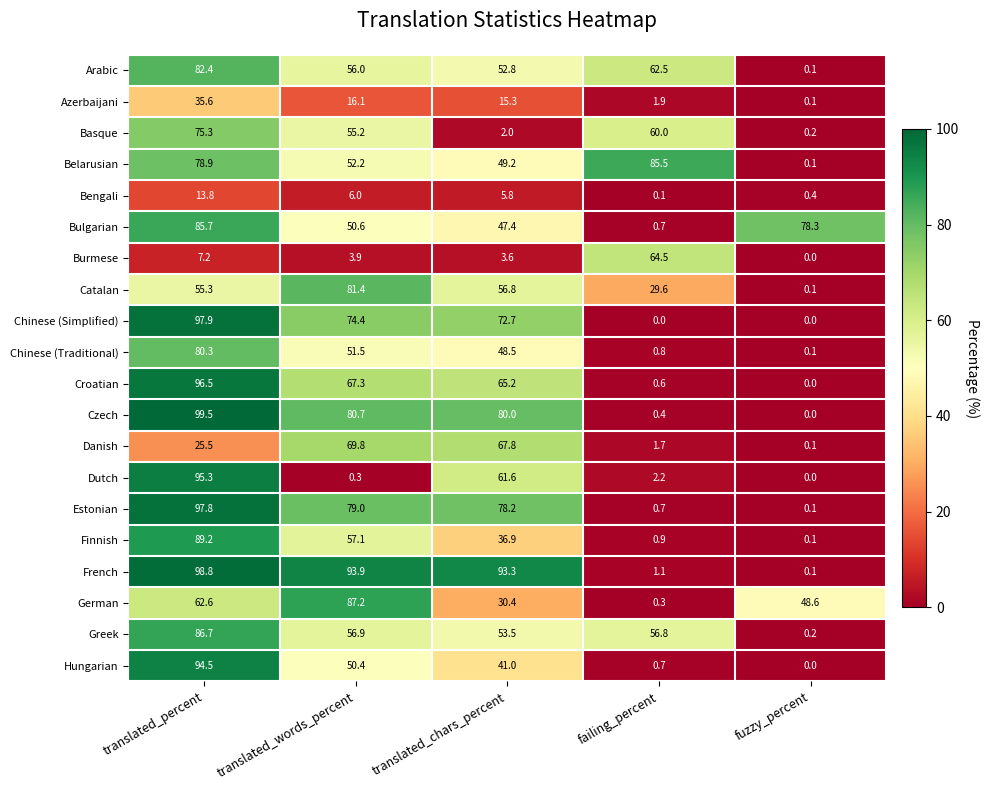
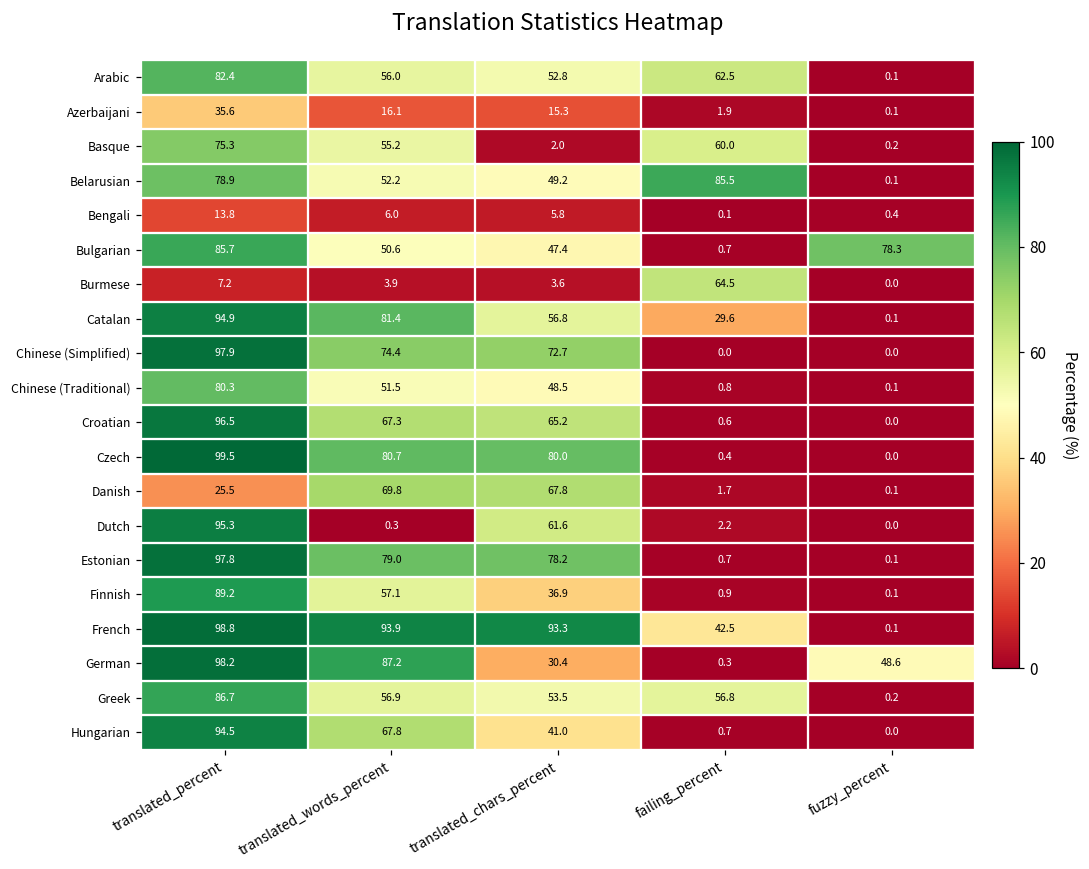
  {
    "Arabic": {
      "translated_percent": 82.4,
      "translated_words_percent": 56.0,
      "translated_chars_percent": 52.8,
      "failing_percent": 62.5,
      "fuzzy_percent": 0.1
    },
    "Azerbaijani": {
      "translated_percent": 35.6,
      "translated_words_percent": 16.1,
      "translated_chars_percent": 15.3,
      "failing_percent": 1.9,
      "fuzzy_percent": 0.1
    },
    "Basque": {
      "translated_percent": 75.3,
      "translated_words_percent": 55.2,
      "translated_chars_percent": 2.0,
      "failing_percent": 60.0,
      "fuzzy_percent": 0.2
    },
    "Belarusian": {
      "translated_percent": 78.9,
      "translated_words_percent": 52.2,
      "translated_chars_percent": 49.2,
      "failing_percent": 85.5,
      "fuzzy_percent": 0.1
    },
    "Bengali": {
      "translated_percent": 13.8,
      "translated_words_percent": 6.0,
      "translated_chars_percent": 5.8,
      "failing_percent": 0.1,
      "fuzzy_percent": 0.4
    },
    "Bulgarian": {
      "translated_percent": 85.7,
      "translated_words_percent": 50.6,
      "translated_chars_percent": 47.4,
      "failing_percent": 0.7,
      "fuzzy_percent": 78.3
    },
    "Burmese": {
      "translated_percent": 7.2,
      "translated_words_percent": 3.9,
      "translated_chars_percent": 3.6,
      "failing_percent": 64.5,
      "fuzzy_percent": 0.0
    },
    "Catalan": {
-     "translated_percent": 55.3,
+     "translated_percent": 94.9,
      "translated_words_percent": 81.4,
      "translated_chars_percent": 56.8,
      "failing_percent": 29.6,
      "fuzzy_percent": 0.1
    },
    "Chinese (Simplified)": {
      "translated_percent": 97.9,
      "translated_words_percent": 74.4,
      "translated_chars_percent": 72.7,
      "failing_percent": 0.0,
      "fuzzy_percent": 0.0
    },
    "Chinese (Traditional)": {
      "translated_percent": 80.3,
      "translated_words_percent": 51.5,
      "translated_chars_percent": 48.5,
      "failing_percent": 0.8,
      "fuzzy_percent": 0.1
    },
    "Croatian": {
      "translated_percent": 96.5,
      "translated_words_percent": 67.3,
      "translated_chars_percent": 65.2,
      "failing_percent": 0.6,
      "fuzzy_percent": 0.0
    },
    "Czech": {
      "translated_percent": 99.5,
      "translated_words_percent": 80.7,
      "translated_chars_percent": 80.0,
      "failing_percent": 0.4,
      "fuzzy_percent": 0.0
    },
    "Danish": {
      "translated_percent": 25.5,
      "translated_words_percent": 69.8,
      "translated_chars_percent": 67.8,
      "failing_percent": 1.7,
      "fuzzy_percent": 0.1
    },
    "Dutch": {
      "translated_percent": 95.3,
      "translated_words_percent": 0.3,
      "translated_chars_percent": 61.6,
      "failing_percent": 2.2,
      "fuzzy_percent": 0.0
    },
    "Estonian": {
      "translated_percent": 97.8,
      "translated_words_percent": 79.0,
      "translated_chars_percent": 78.2,
      "failing_percent": 0.7,
      "fuzzy_percent": 0.1
    },
    "Finnish": {
      "translated_percent": 89.2,
      "translated_words_percent": 57.1,
      "translated_chars_percent": 36.9,
      "failing_percent": 0.9,
      "fuzzy_percent": 0.1
    },
    "French": {
      "translated_percent": 98.8,
      "translated_words_percent": 93.9,
      "translated_chars_percent": 93.3,
-     "failing_percent": 1.1,
+     "failing_percent": 42.5,
      "fuzzy_percent": 0.1
    },
    "German": {
-     "translated_percent": 62.6,
+     "translated_percent": 98.2,
      "translated_words_percent": 87.2,
      "translated_chars_percent": 30.4,
      "failing_percent": 0.3,
      "fuzzy_percent": 48.6
    },
    "Greek": {
      "translated_percent": 86.7,
      "translated_words_percent": 56.9,
      "translated_chars_percent": 53.5,
      "failing_percent": 56.8,
      "fuzzy_percent": 0.2
    },
    "Hungarian": {
      "translated_percent": 94.5,
-     "translated_words_percent": 50.4,
+     "translated_words_percent": 67.8,
      "translated_chars_percent": 41.0,
      "failing_percent": 0.7,
      "fuzzy_percent": 0.0
    }
  }
